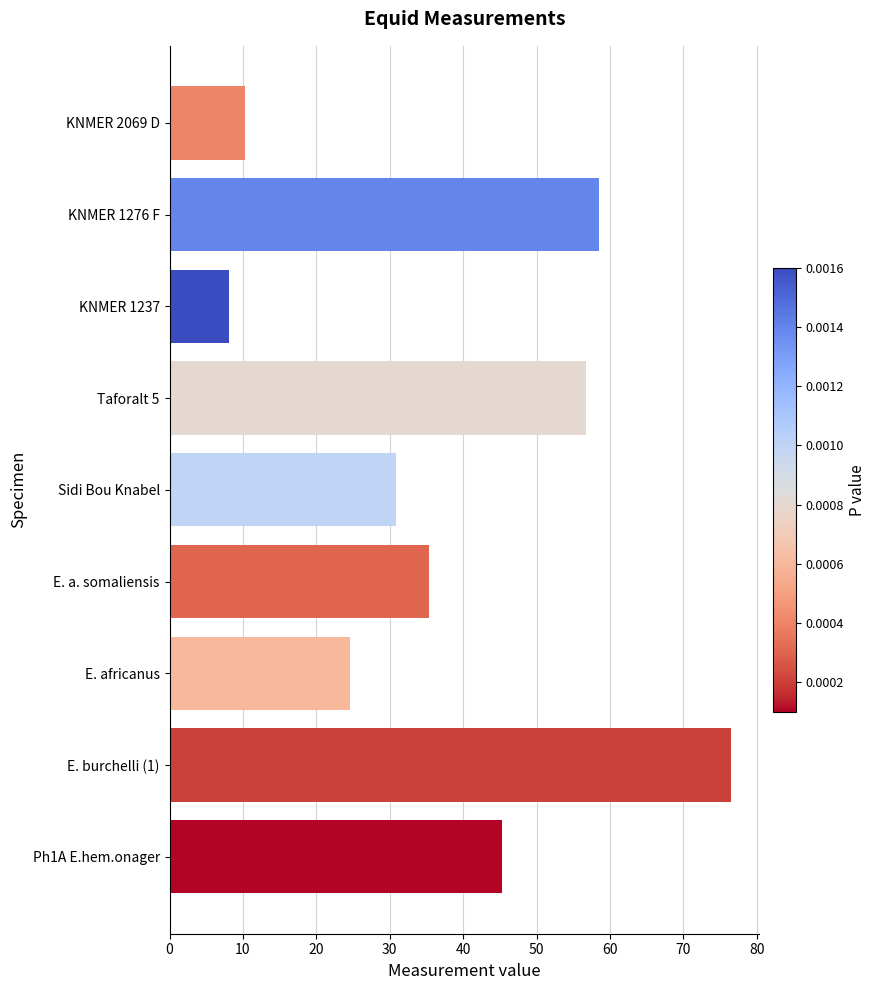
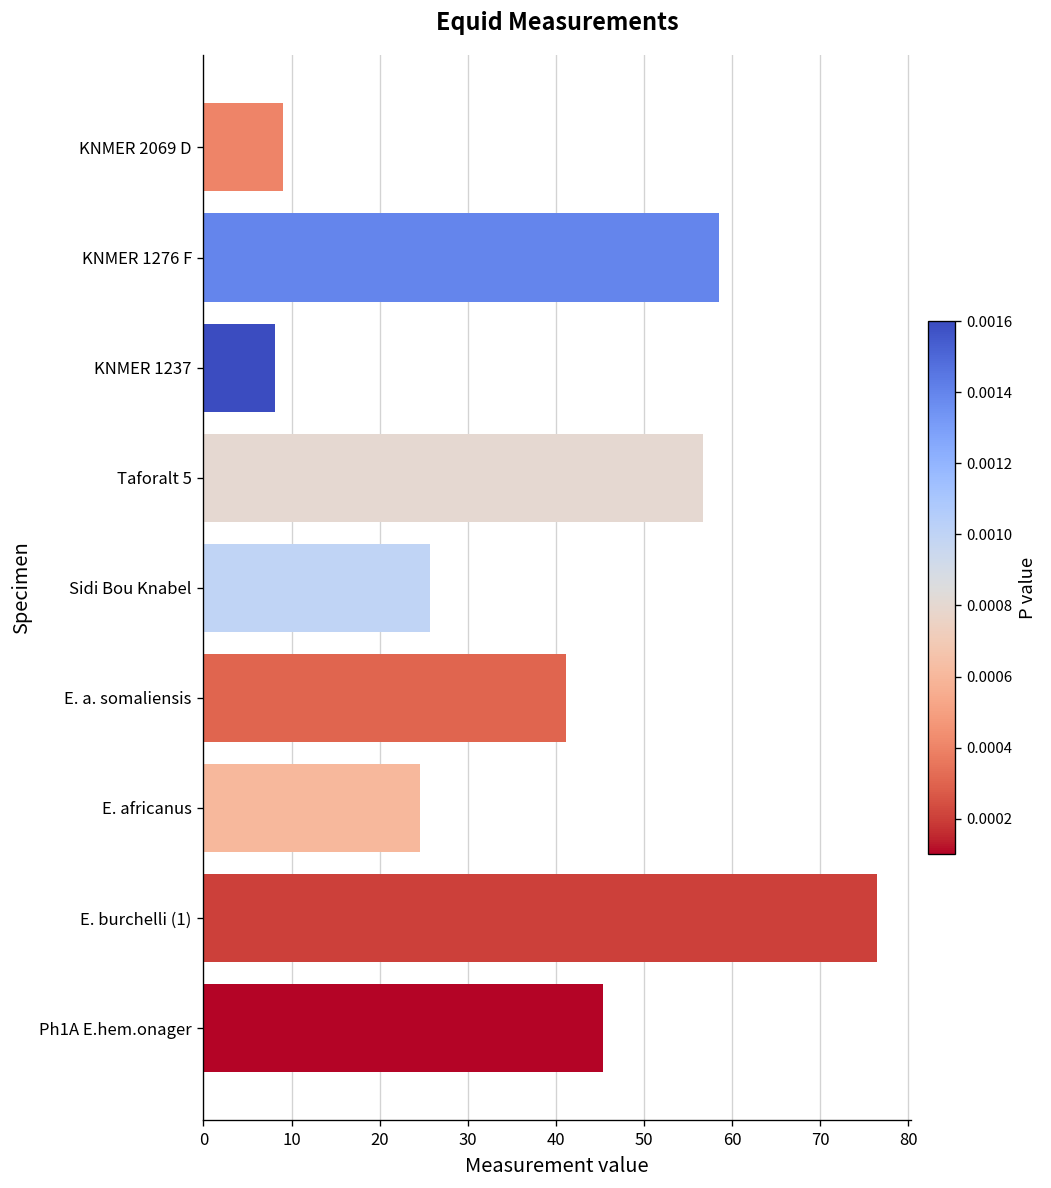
  {
-   "KNMER 2069 D": 10,
+   "KNMER 2069 D": 9,
    "KNMER 1276 F": 59,
    "KNMER 1237": 8,
    "Taforalt 5": 57,
-   "Sidi Bou Knabel": 31,
-   "E. a. somaliensis": 35,
+   "Sidi Bou Knabel": 26,
+   "E. a. somaliensis": 41,
    "E. africanus": 25,
    "E. burchelli (1)": 77,
    "Ph1A E.hem.onager": 45
  }
